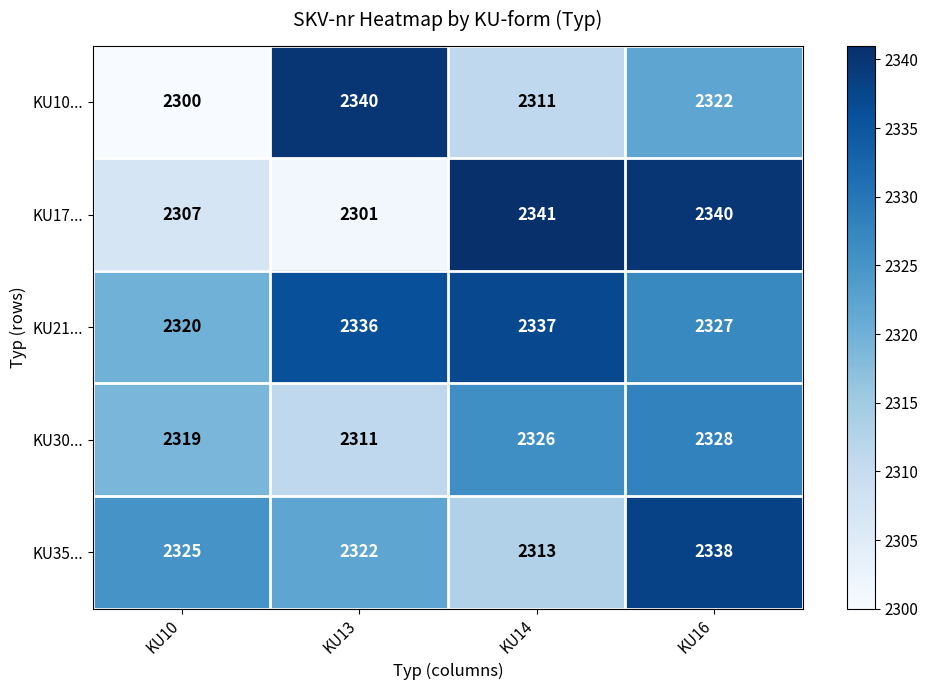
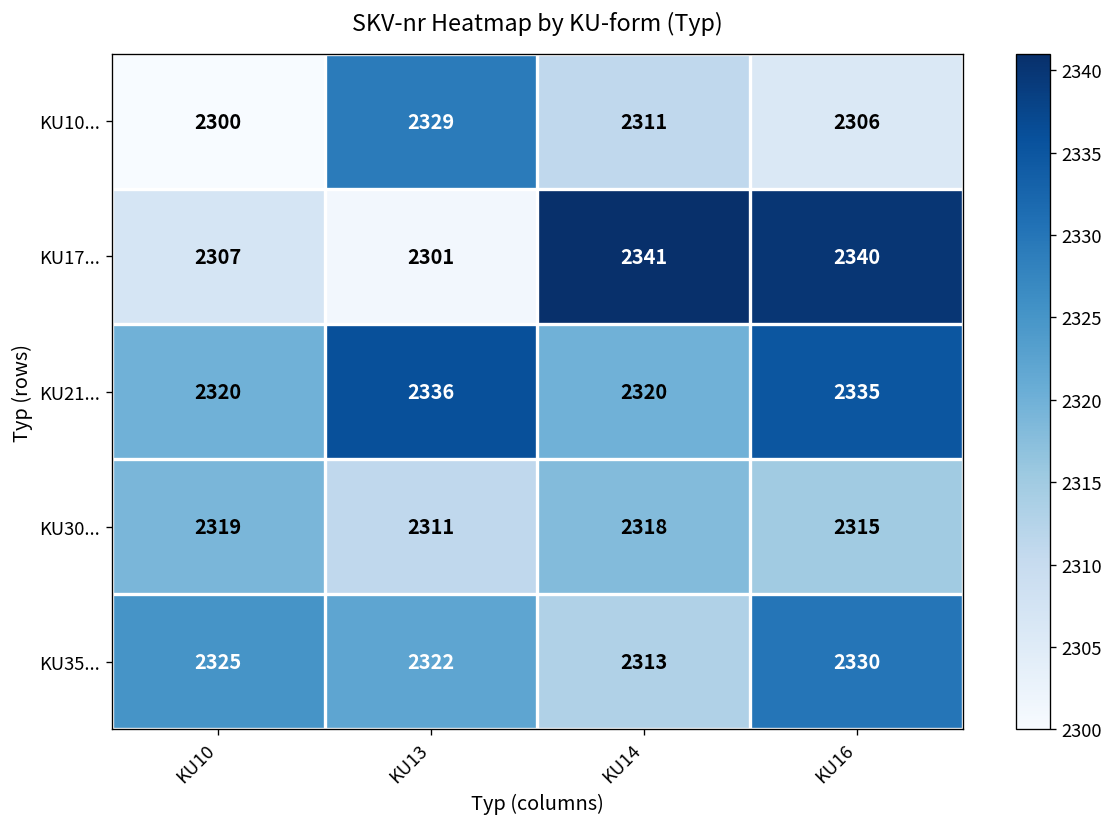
  {
    "KU10...": {
      "KU10": 2300,
-     "KU13": 2340,
+     "KU13": 2329,
      "KU14": 2311,
-     "KU16": 2322
+     "KU16": 2306
    },
    "KU17...": {
      "KU10": 2307,
      "KU13": 2301,
      "KU14": 2341,
      "KU16": 2340
    },
    "KU21...": {
      "KU10": 2320,
      "KU13": 2336,
-     "KU14": 2337,
-     "KU16": 2327
+     "KU14": 2320,
+     "KU16": 2335
    },
    "KU30...": {
      "KU10": 2319,
      "KU13": 2311,
-     "KU14": 2326,
-     "KU16": 2328
+     "KU14": 2318,
+     "KU16": 2315
    },
    "KU35...": {
      "KU10": 2325,
      "KU13": 2322,
      "KU14": 2313,
-     "KU16": 2338
+     "KU16": 2330
    }
  }
